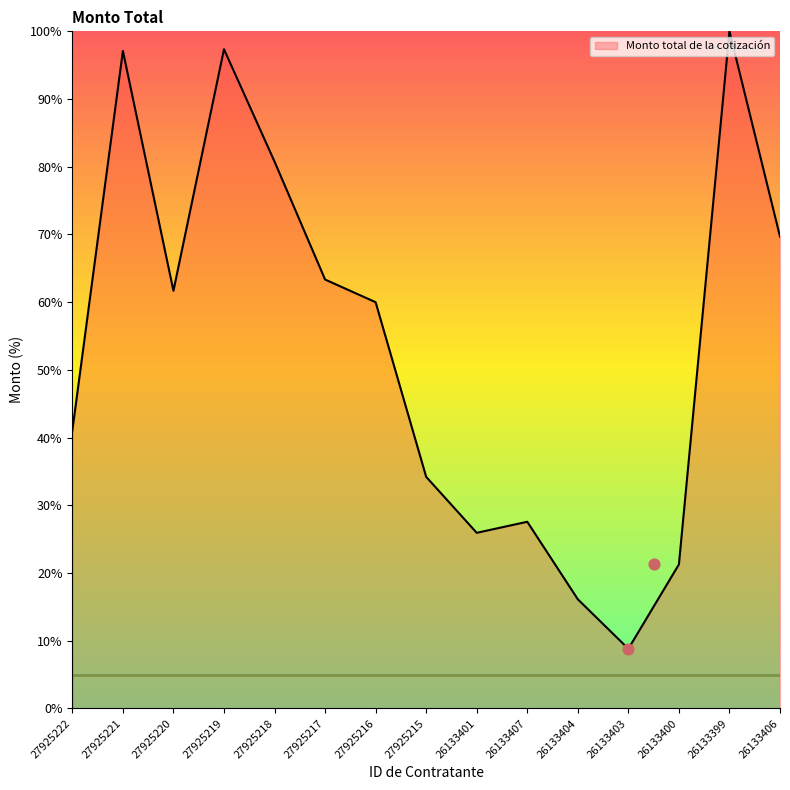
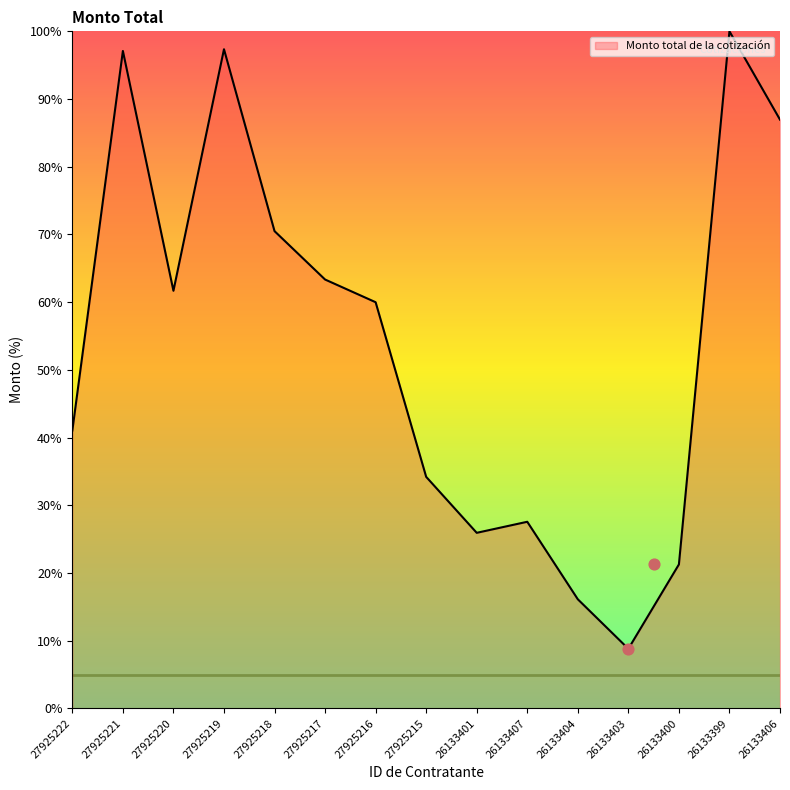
  {
    "Monto total de la cotización": {
      "27925222": "41%",
      "27925221": "97%",
      "27925220": "62%",
      "27925219": "97%",
-     "27925218": "81%",
+     "27925218": "70%",
      "27925217": "63%",
      "27925216": "60%",
      "27925215": "34%",
      "26133401": "26%",
      "26133407": "28%",
      "26133404": "16%",
      "26133400": "21%",
      "26133399": "100%",
-     "26133406": "70%"
+     "26133406": "87%"
    }
  }
